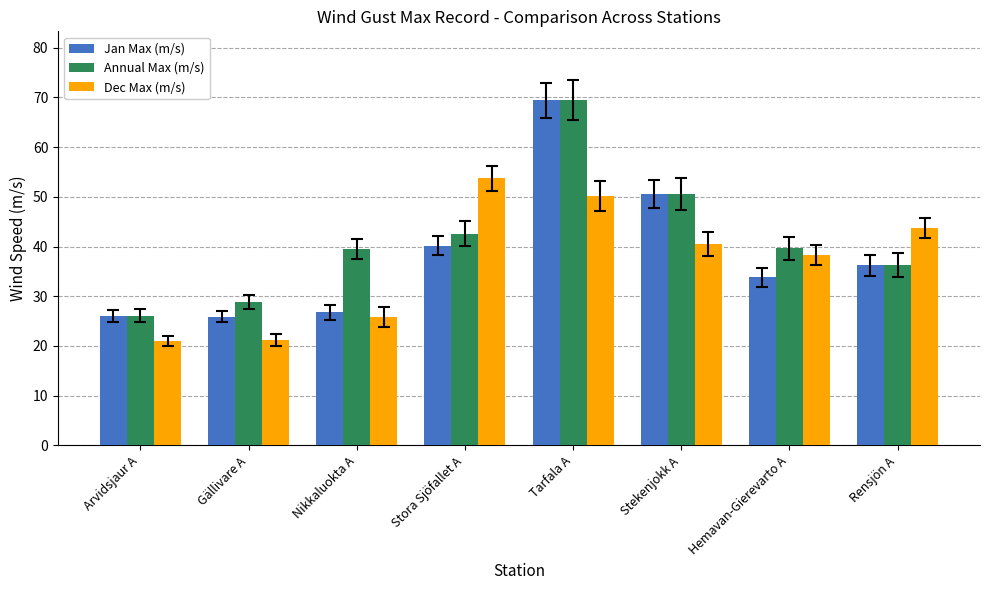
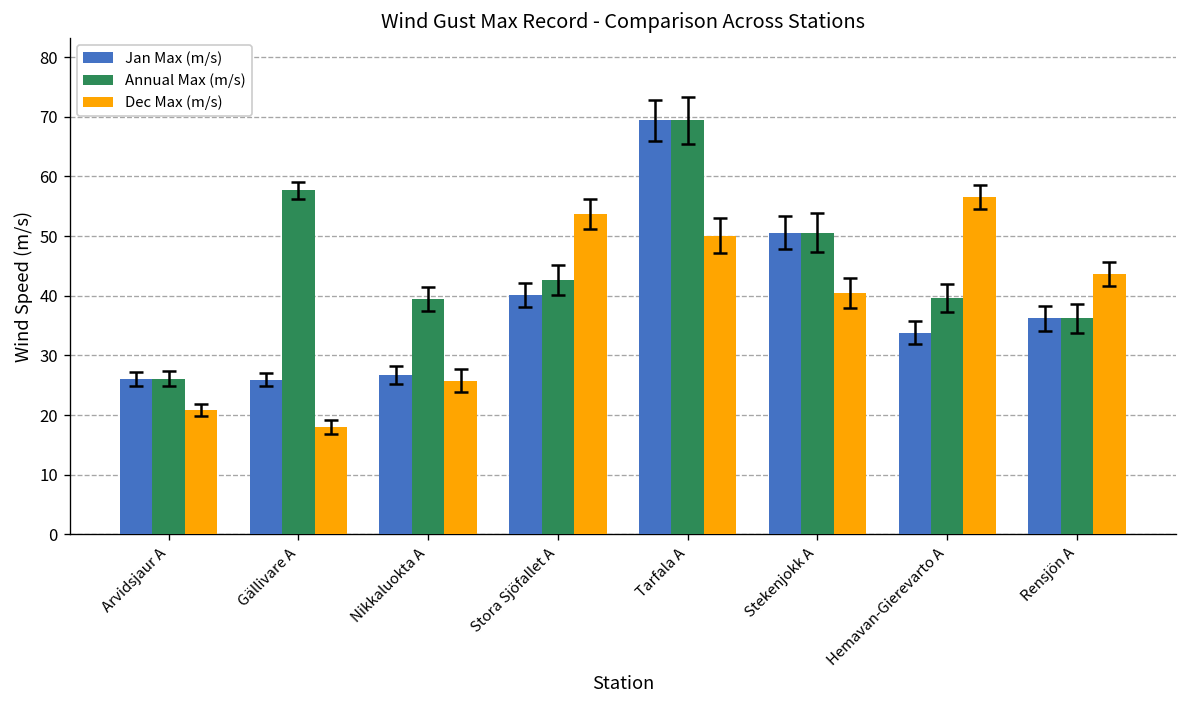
  {
    "Annual Max (m/s)": {
      "Arvidsjaur A": 26,
-     "Gällivare A": 29,
+     "Gällivare A": 58,
      "Nikkaluokta A": 40,
      "Stora Sjöfallet A": 43,
      "Tarfala A": 69,
      "Stekenjokk A": 51,
      "Hemavan-Gierevarto A": 40,
      "Rensjön A": 36
    },
    "Dec Max (m/s)": {
      "Arvidsjaur A": 21,
-     "Gällivare A": 21,
+     "Gällivare A": 18,
      "Nikkaluokta A": 26,
      "Stora Sjöfallet A": 54,
      "Tarfala A": 50,
      "Stekenjokk A": 41,
-     "Hemavan-Gierevarto A": 38,
+     "Hemavan-Gierevarto A": 57,
      "Rensjön A": 44
    }
  }
